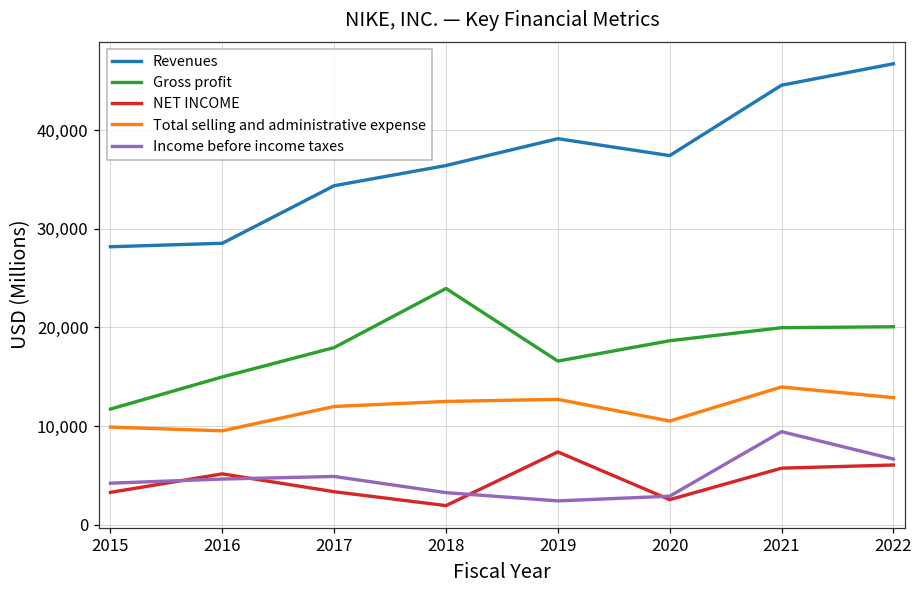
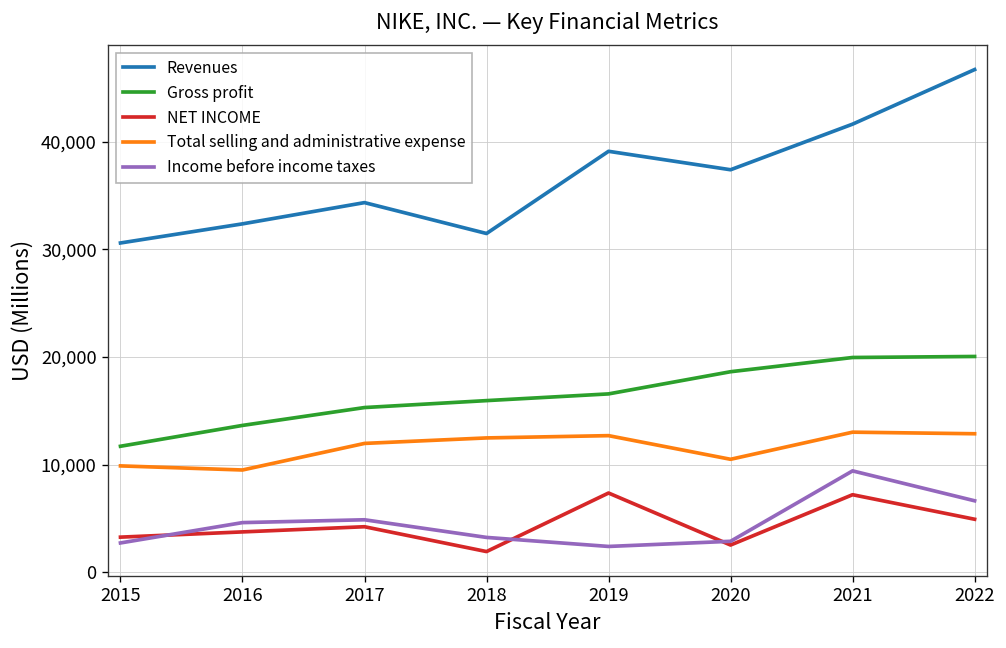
  {
    "Revenues": {
-     "2015": "28,000",
-     "2016": "29,000",
+     "2015": "31,000",
+     "2016": "32,000",
      "2017": "34,000",
-     "2018": "36,000",
+     "2018": "31,000",
      "2019": "39,000",
      "2020": "37,000",
-     "2021": "45,000",
+     "2021": "42,000",
      "2022": "47,000"
    },
    "Gross profit": {
      "2015": "12,000",
-     "2016": "15,000",
-     "2017": "18,000",
-     "2018": "24,000",
+     "2016": "14,000",
+     "2017": "15,000",
+     "2018": "16,000",
      "2019": "17,000",
      "2020": "19,000",
      "2021": "20,000",
      "2022": "20,000"
    },
    "NET INCOME": {
      "2015": "3,000",
-     "2016": "5,000",
-     "2017": "3,000",
+     "2016": "4,000",
+     "2017": "4,000",
      "2018": "2,000",
      "2019": "7,000",
      "2020": "3,000",
-     "2021": "6,000",
-     "2022": "6,000"
+     "2021": "7,000",
+     "2022": "5,000"
    },
    "Total selling and administrative expense": {
      "2015": "10,000",
      "2016": "10,000",
      "2017": "12,000",
      "2018": "12,000",
      "2019": "13,000",
      "2020": "11,000",
-     "2021": "14,000",
+     "2021": "13,000",
      "2022": "13,000"
    },
    "Income before income taxes": {
-     "2015": "4,000",
+     "2015": "3,000",
      "2016": "5,000",
      "2017": "5,000",
      "2018": "3,000",
      "2019": "2,000",
      "2020": "3,000",
      "2021": "9,000",
      "2022": "7,000"
    }
  }
